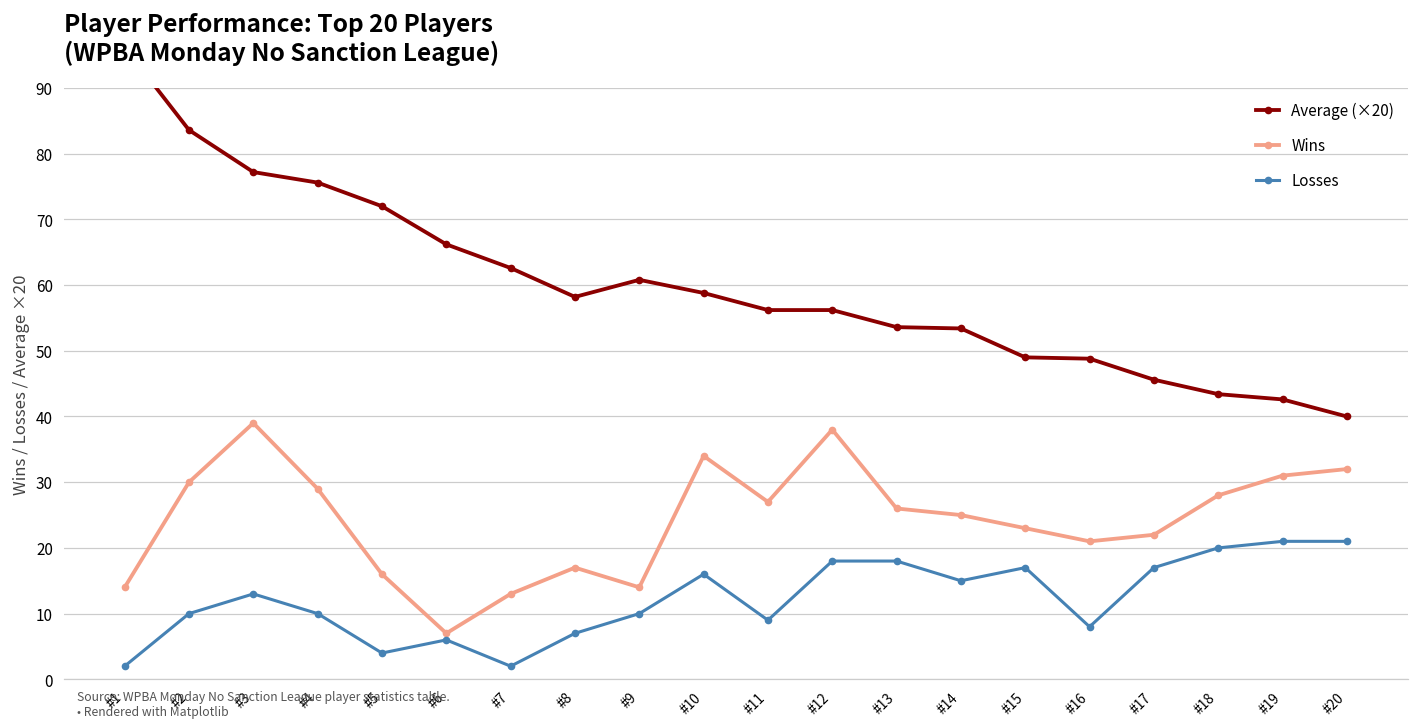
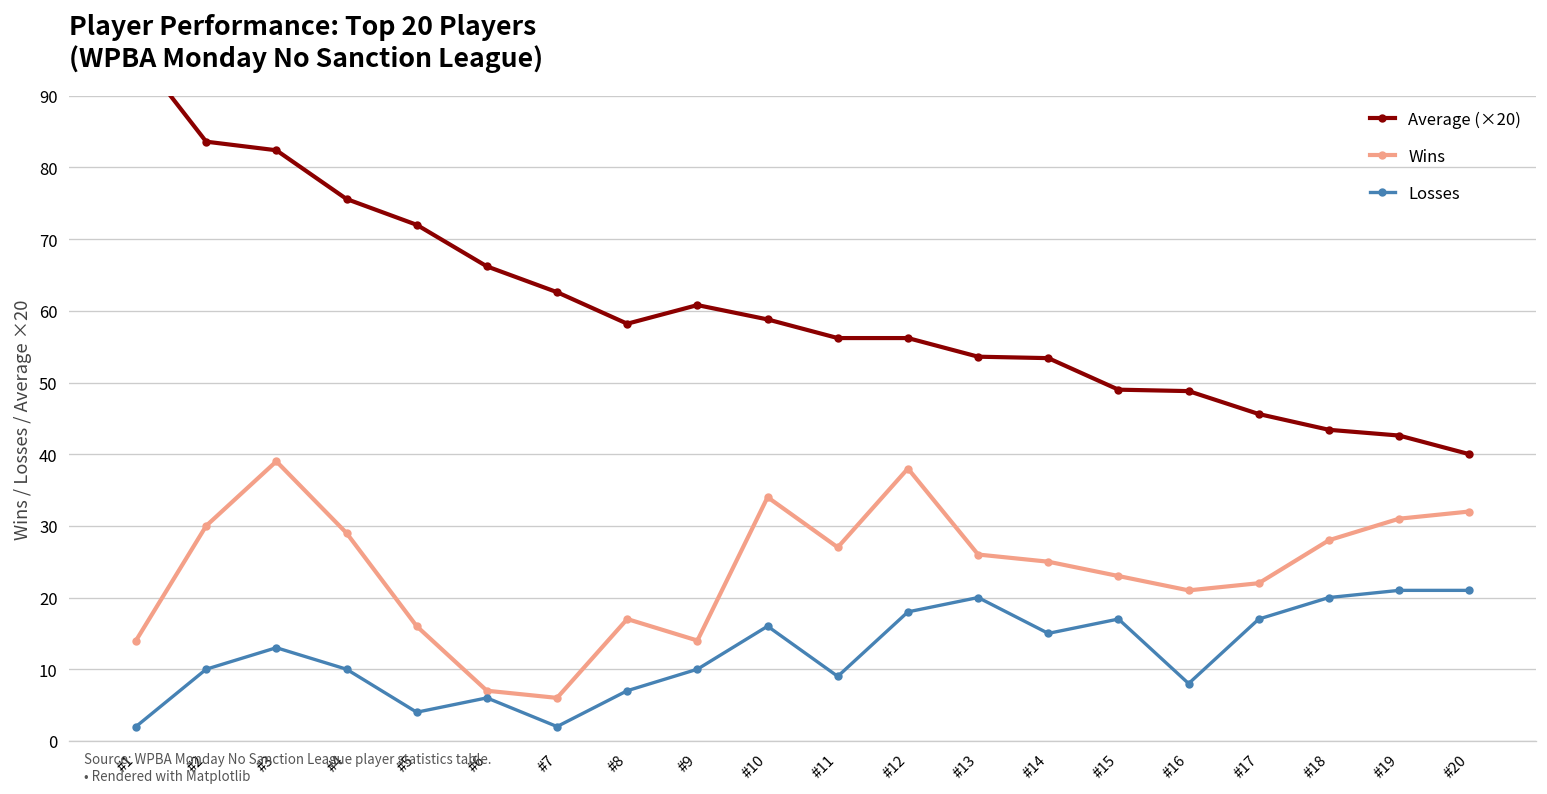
  {
    "Average (×20)": {
      "#2": 84,
-     "#3": 77,
+     "#3": 82,
      "#4": 76,
      "#5": 72,
      "#6": 66,
      "#7": 63,
      "#8": 58,
      "#9": 61,
      "#10": 59,
      "#11": 56,
      "#12": 56,
      "#13": 54,
      "#14": 53,
      "#15": 49,
      "#16": 49,
      "#17": 46,
      "#18": 43,
      "#19": 43,
      "#20": 40
    },
    "Wins": {
      "#1": 14,
      "#2": 30,
      "#3": 39,
      "#4": 29,
      "#5": 16,
      "#6": 7,
-     "#7": 13,
+     "#7": 6,
      "#8": 17,
      "#9": 14,
      "#10": 34,
      "#11": 27,
      "#12": 38,
      "#13": 26,
      "#14": 25,
      "#15": 23,
      "#16": 21,
      "#17": 22,
      "#18": 28,
      "#19": 31,
      "#20": 32
    },
    "Losses": {
      "#1": 2,
      "#2": 10,
      "#3": 13,
      "#4": 10,
      "#5": 4,
      "#6": 6,
      "#7": 2,
      "#8": 7,
      "#9": 10,
      "#10": 16,
      "#11": 9,
      "#12": 18,
-     "#13": 18,
+     "#13": 20,
      "#14": 15,
      "#15": 17,
      "#16": 8,
      "#17": 17,
      "#18": 20,
      "#19": 21,
      "#20": 21
    }
  }
